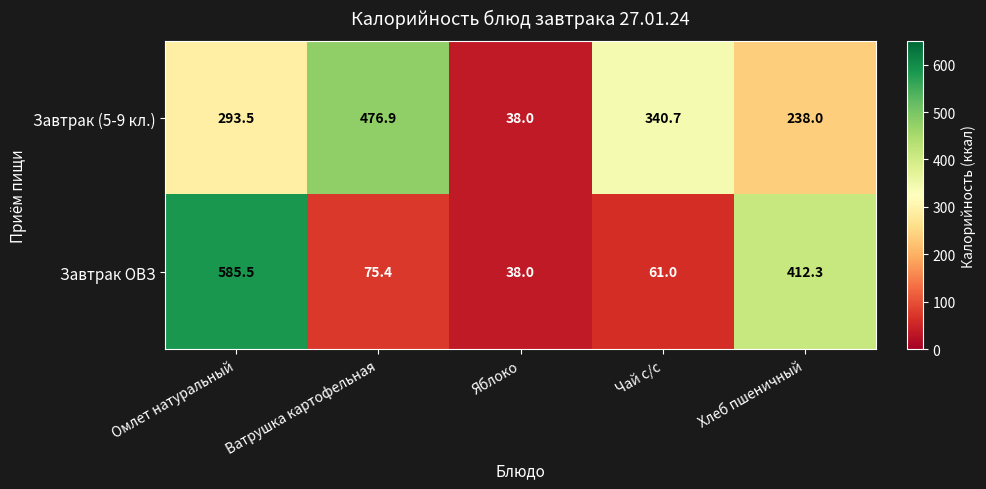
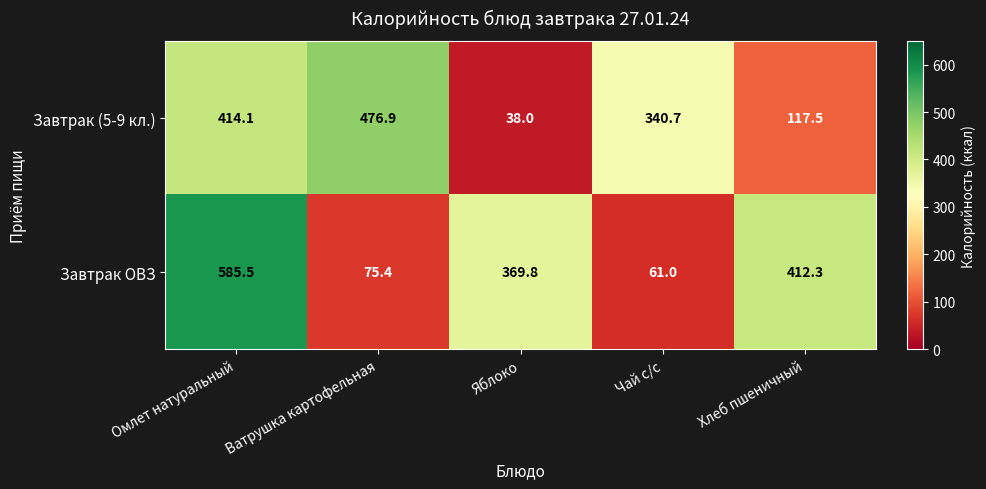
  {
    "Завтрак (5-9 кл.)": {
-     "Омлет натуральный": 293.5,
+     "Омлет натуральный": 414.1,
      "Ватрушка картофельная": 476.9,
      "Яблоко": 38.0,
      "Чай с/с": 340.7,
-     "Хлеб пшеничный": 238.0
+     "Хлеб пшеничный": 117.5
    },
    "Завтрак ОВЗ": {
      "Омлет натуральный": 585.5,
      "Ватрушка картофельная": 75.4,
-     "Яблоко": 38.0,
+     "Яблоко": 369.8,
      "Чай с/с": 61.0,
      "Хлеб пшеничный": 412.3
    }
  }
